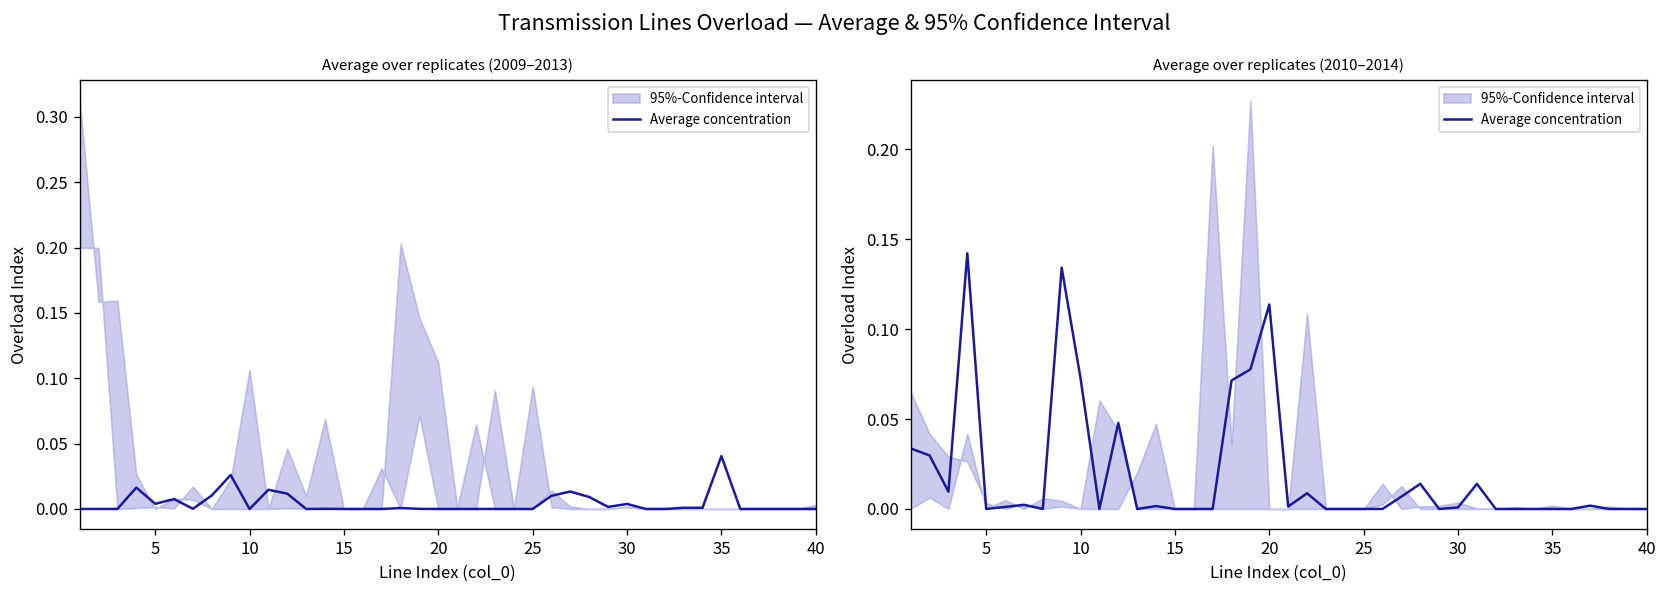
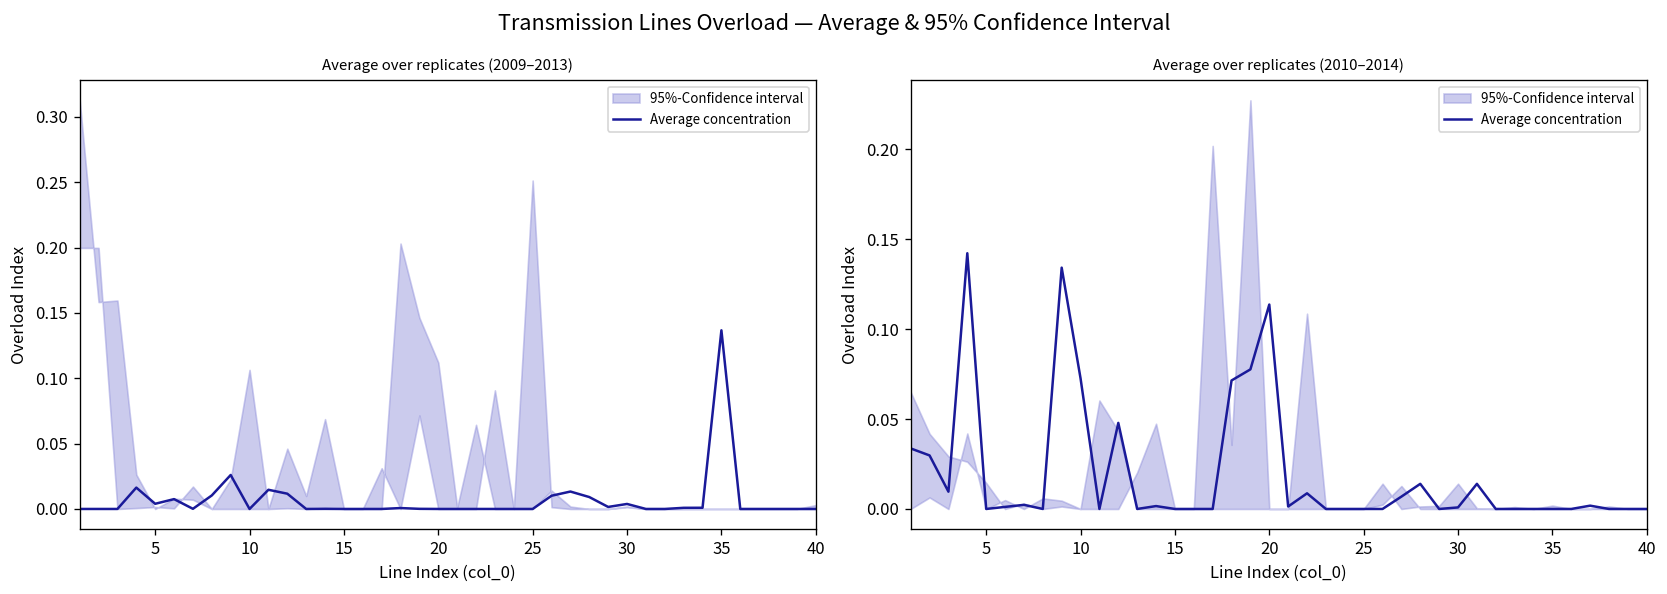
  {
    "Average over replicates (2009–2013)": {
      "Average concentration": {
        "5": 0.004,
        "10": 0.000,
        "20": 0.000,
        "25": 0.000,
-       "35": 0.040,
+       "35": 0.137,
        "40": 0.000
      },
      "95%-Confidence interval": {
-       "25": 0.094
+       "25": 0.251
      }
    },
    "Average over replicates (2010–2014)": {
      "95%-Confidence interval": {
-       "5": 0.003,
-       "30": 0.004
+       "5": 0.014,
+       "30": 0.014
      },
      "Average concentration": {
        "5": 0.000,
        "10": 0.073,
        "20": 0.114,
        "30": 0.001,
        "35": 0.000
      }
    }
  }
